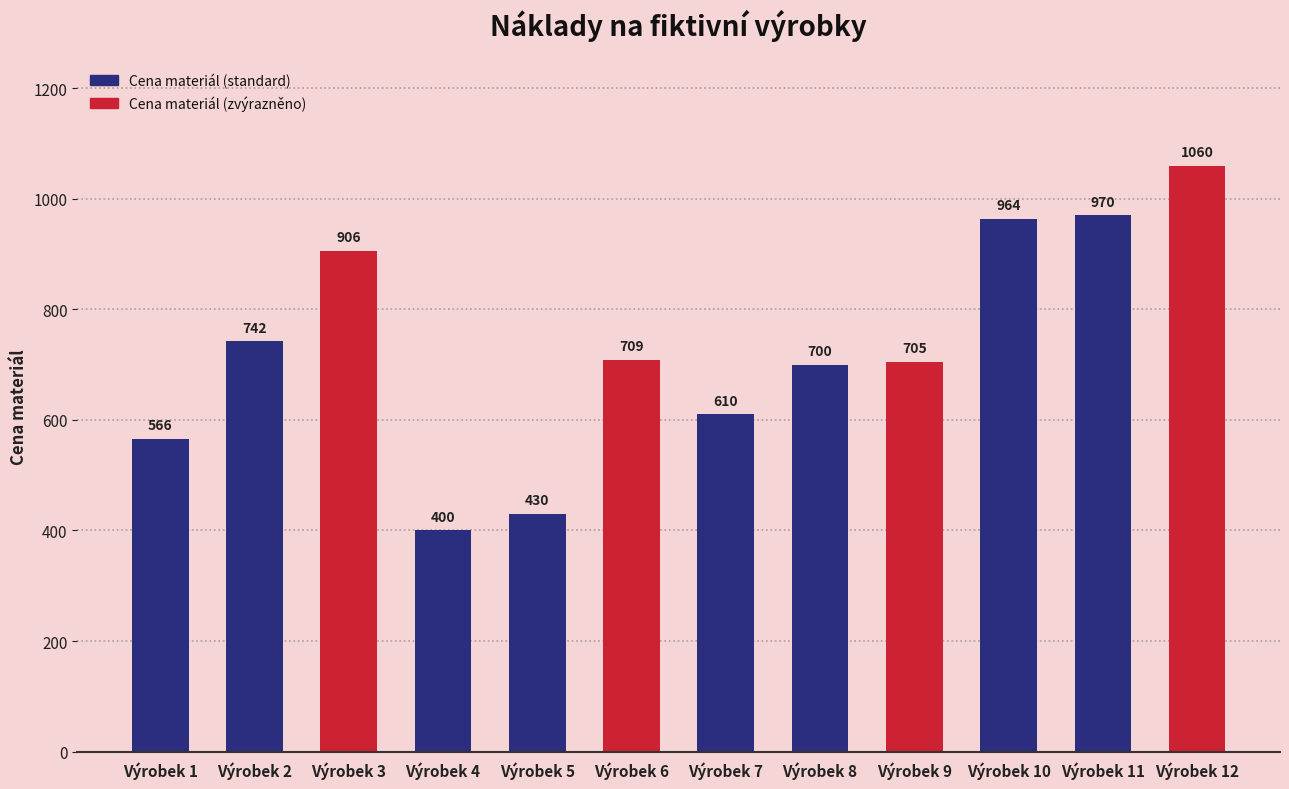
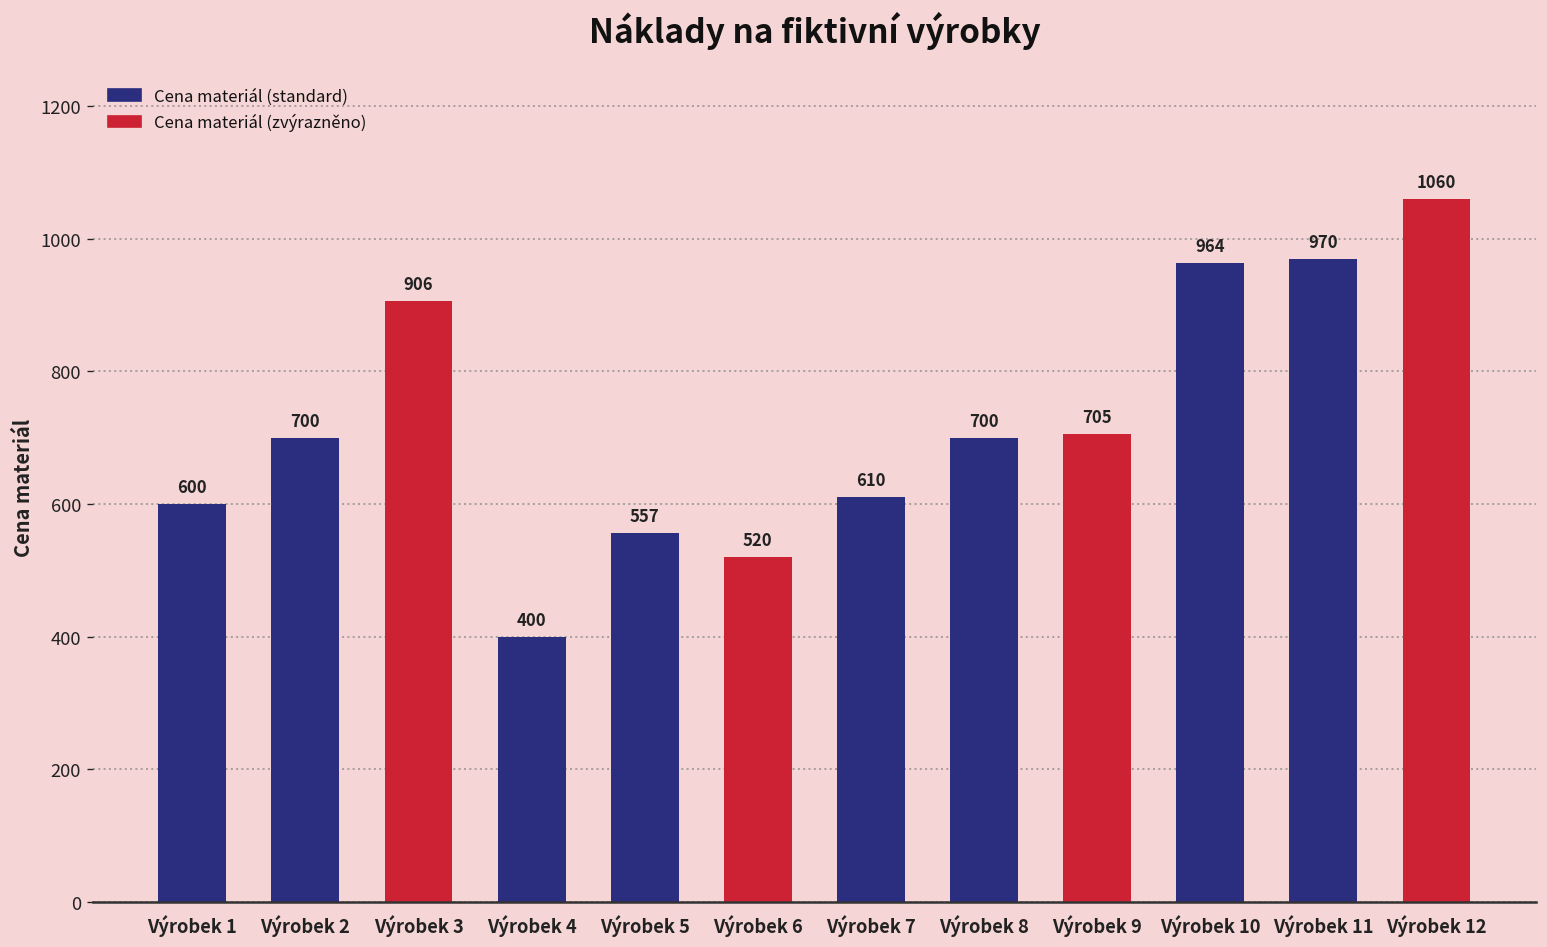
  {
-   "Výrobek 1": 566,
-   "Výrobek 2": 742,
+   "Výrobek 1": 600,
+   "Výrobek 2": 700,
    "Výrobek 3": 906,
    "Výrobek 4": 400,
-   "Výrobek 5": 430,
-   "Výrobek 6": 709,
+   "Výrobek 5": 557,
+   "Výrobek 6": 520,
    "Výrobek 7": 610,
    "Výrobek 8": 700,
    "Výrobek 9": 705,
    "Výrobek 10": 964,
    "Výrobek 11": 970,
    "Výrobek 12": 1060
  }
